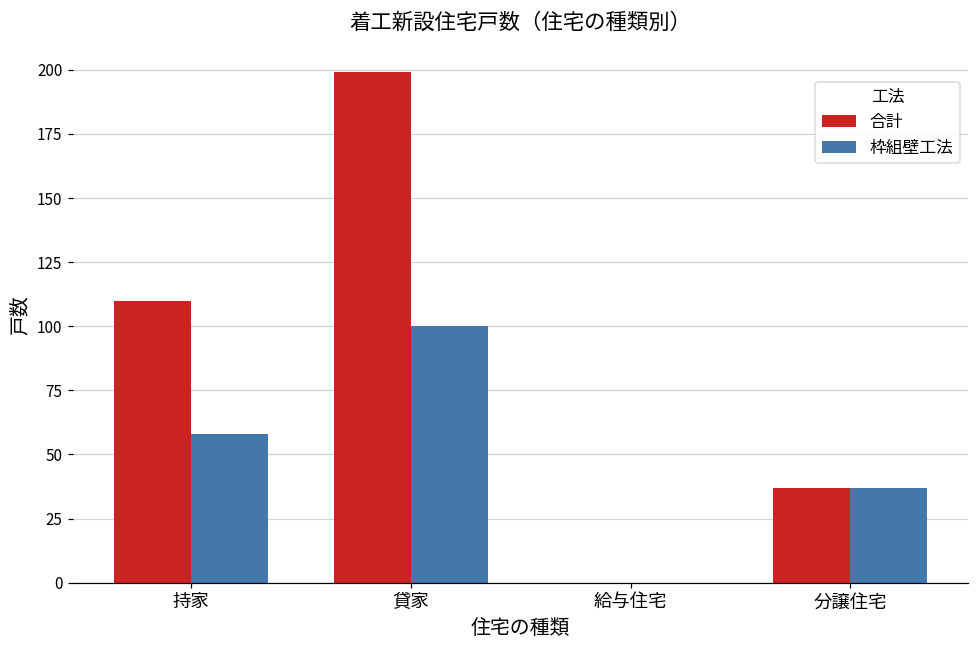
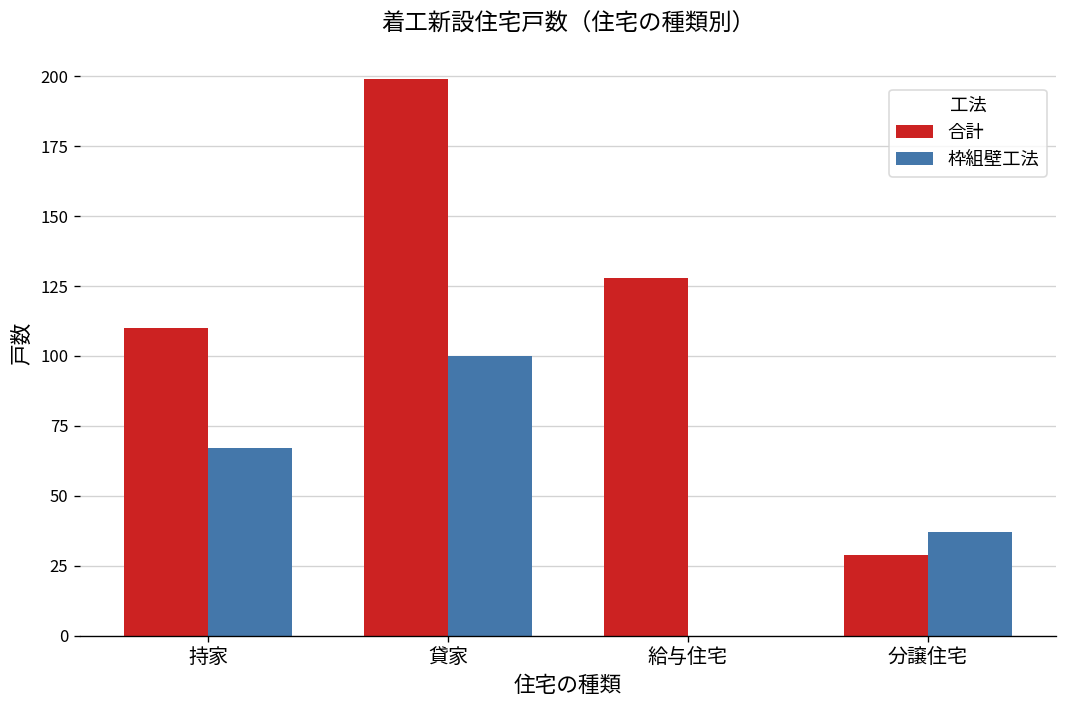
  {
    "合計": {
      "持家": 110,
      "貸家": 199,
-     "給与住宅": 0,
-     "分譲住宅": 37
+     "給与住宅": 128,
+     "分譲住宅": 29
    },
    "枠組壁工法": {
-     "持家": 58,
+     "持家": 67,
      "貸家": 100,
      "給与住宅": 0,
      "分譲住宅": 37
    }
  }
